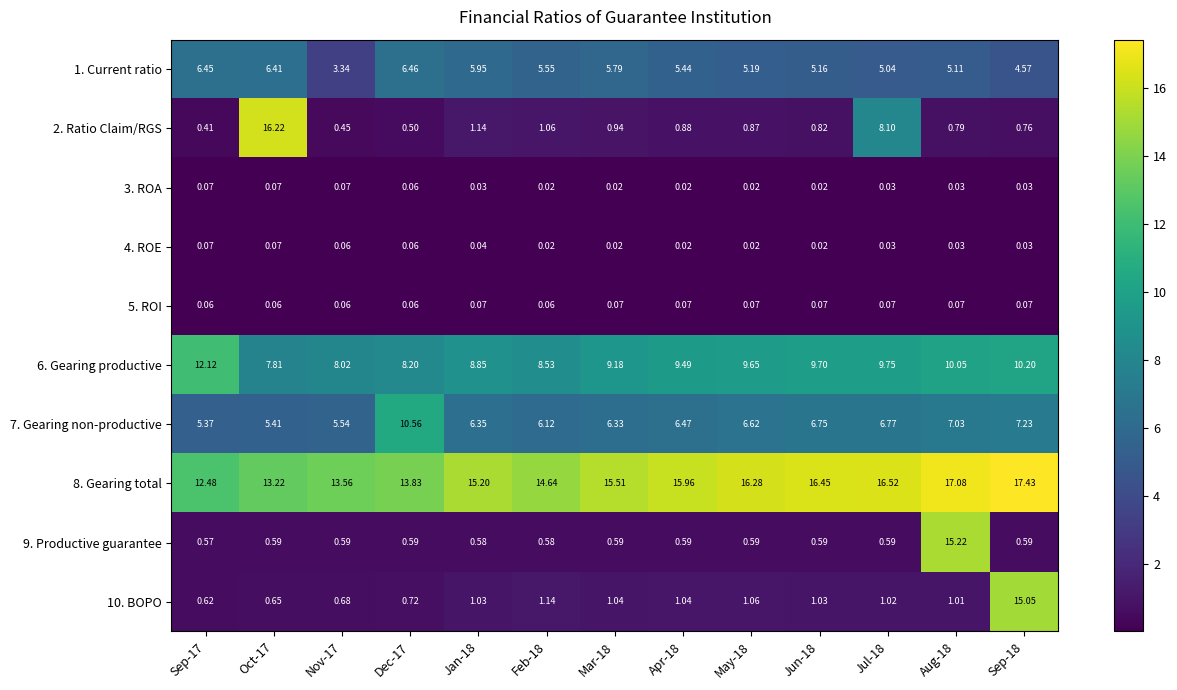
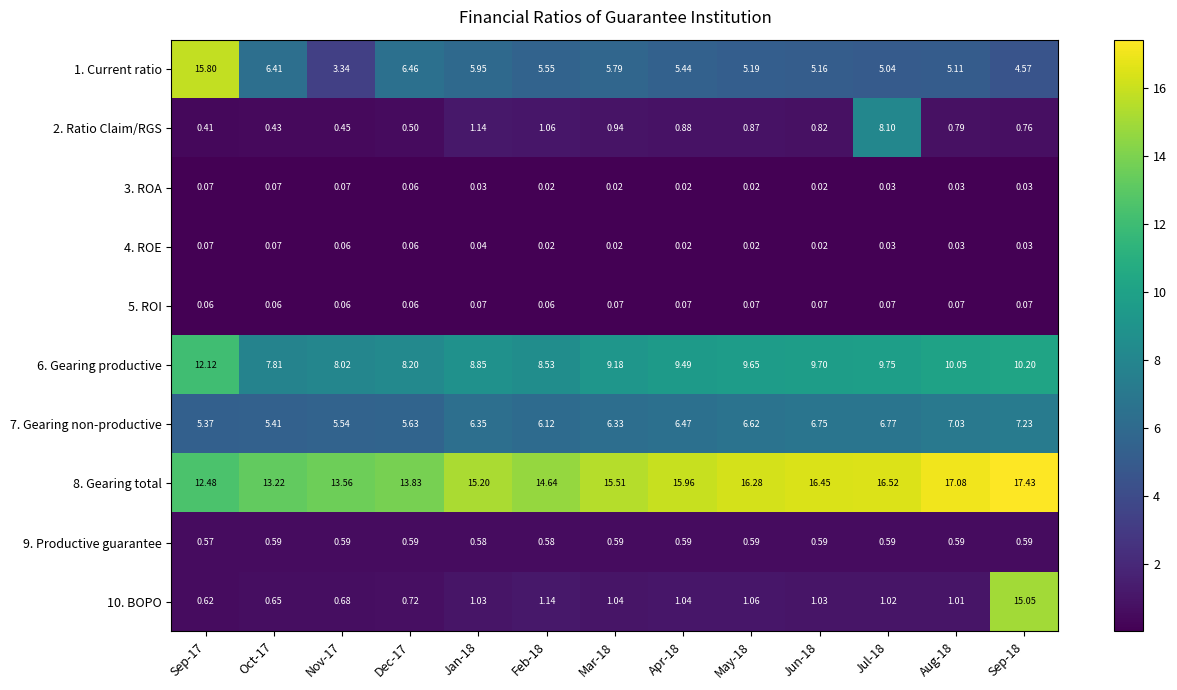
  {
    "1. Current ratio": {
-     "Sep-17": 6.45,
+     "Sep-17": 15.80,
      "Oct-17": 6.41,
      "Nov-17": 3.34,
      "Dec-17": 6.46,
      "Jan-18": 5.95,
      "Feb-18": 5.55,
      "Mar-18": 5.79,
      "Apr-18": 5.44,
      "May-18": 5.19,
      "Jun-18": 5.16,
      "Jul-18": 5.04,
      "Aug-18": 5.11,
      "Sep-18": 4.57
    },
    "2. Ratio Claim/RGS": {
      "Sep-17": 0.41,
-     "Oct-17": 16.22,
+     "Oct-17": 0.43,
      "Nov-17": 0.45,
      "Dec-17": 0.50,
      "Jan-18": 1.14,
      "Feb-18": 1.06,
      "Mar-18": 0.94,
      "Apr-18": 0.88,
      "May-18": 0.87,
      "Jun-18": 0.82,
      "Jul-18": 8.10,
      "Aug-18": 0.79,
      "Sep-18": 0.76
    },
    "3. ROA": {
      "Sep-17": 0.07,
      "Oct-17": 0.07,
      "Nov-17": 0.07,
      "Dec-17": 0.06,
      "Jan-18": 0.03,
      "Feb-18": 0.02,
      "Mar-18": 0.02,
      "Apr-18": 0.02,
      "May-18": 0.02,
      "Jun-18": 0.02,
      "Jul-18": 0.03,
      "Aug-18": 0.03,
      "Sep-18": 0.03
    },
    "4. ROE": {
      "Sep-17": 0.07,
      "Oct-17": 0.07,
      "Nov-17": 0.06,
      "Dec-17": 0.06,
      "Jan-18": 0.04,
      "Feb-18": 0.02,
      "Mar-18": 0.02,
      "Apr-18": 0.02,
      "May-18": 0.02,
      "Jun-18": 0.02,
      "Jul-18": 0.03,
      "Aug-18": 0.03,
      "Sep-18": 0.03
    },
    "5. ROI": {
      "Sep-17": 0.06,
      "Oct-17": 0.06,
      "Nov-17": 0.06,
      "Dec-17": 0.06,
      "Jan-18": 0.07,
      "Feb-18": 0.06,
      "Mar-18": 0.07,
      "Apr-18": 0.07,
      "May-18": 0.07,
      "Jun-18": 0.07,
      "Jul-18": 0.07,
      "Aug-18": 0.07,
      "Sep-18": 0.07
    },
    "6. Gearing productive": {
      "Sep-17": 12.12,
      "Oct-17": 7.81,
      "Nov-17": 8.02,
      "Dec-17": 8.20,
      "Jan-18": 8.85,
      "Feb-18": 8.53,
      "Mar-18": 9.18,
      "Apr-18": 9.49,
      "May-18": 9.65,
      "Jun-18": 9.70,
      "Jul-18": 9.75,
      "Aug-18": 10.05,
      "Sep-18": 10.20
    },
    "7. Gearing non-productive": {
      "Sep-17": 5.37,
      "Oct-17": 5.41,
      "Nov-17": 5.54,
-     "Dec-17": 10.56,
+     "Dec-17": 5.63,
      "Jan-18": 6.35,
      "Feb-18": 6.12,
      "Mar-18": 6.33,
      "Apr-18": 6.47,
      "May-18": 6.62,
      "Jun-18": 6.75,
      "Jul-18": 6.77,
      "Aug-18": 7.03,
      "Sep-18": 7.23
    },
    "8. Gearing total": {
      "Sep-17": 12.48,
      "Oct-17": 13.22,
      "Nov-17": 13.56,
      "Dec-17": 13.83,
      "Jan-18": 15.20,
      "Feb-18": 14.64,
      "Mar-18": 15.51,
      "Apr-18": 15.96,
      "May-18": 16.28,
      "Jun-18": 16.45,
      "Jul-18": 16.52,
      "Aug-18": 17.08,
      "Sep-18": 17.43
    },
    "9. Productive guarantee": {
      "Sep-17": 0.57,
      "Oct-17": 0.59,
      "Nov-17": 0.59,
      "Dec-17": 0.59,
      "Jan-18": 0.58,
      "Feb-18": 0.58,
      "Mar-18": 0.59,
      "Apr-18": 0.59,
      "May-18": 0.59,
      "Jun-18": 0.59,
      "Jul-18": 0.59,
-     "Aug-18": 15.22,
+     "Aug-18": 0.59,
      "Sep-18": 0.59
    },
    "10. BOPO": {
      "Sep-17": 0.62,
      "Oct-17": 0.65,
      "Nov-17": 0.68,
      "Dec-17": 0.72,
      "Jan-18": 1.03,
      "Feb-18": 1.14,
      "Mar-18": 1.04,
      "Apr-18": 1.04,
      "May-18": 1.06,
      "Jun-18": 1.03,
      "Jul-18": 1.02,
      "Aug-18": 1.01,
      "Sep-18": 15.05
    }
  }
